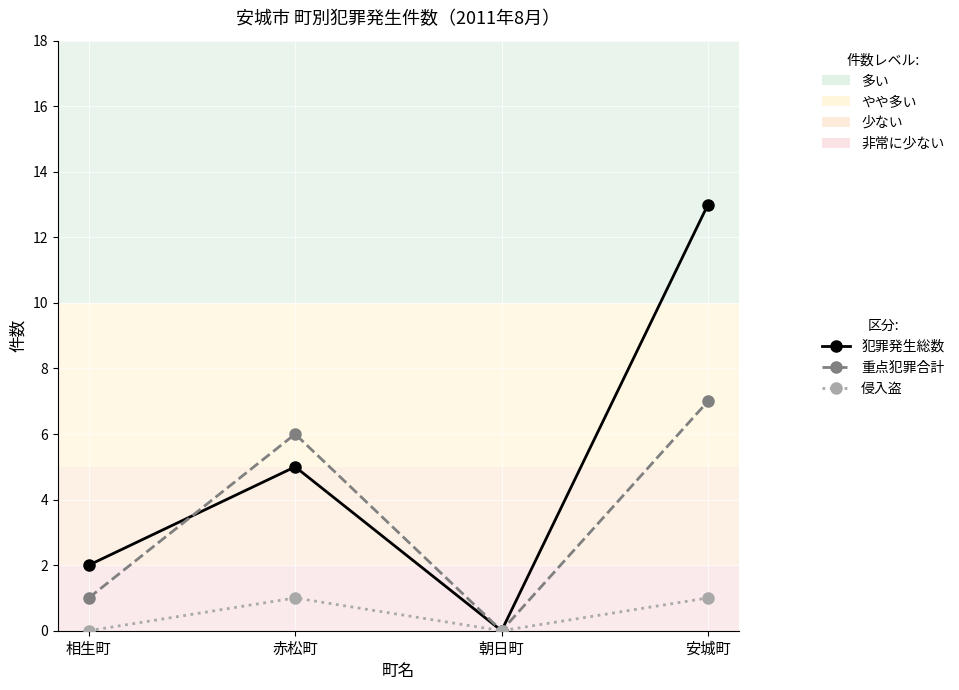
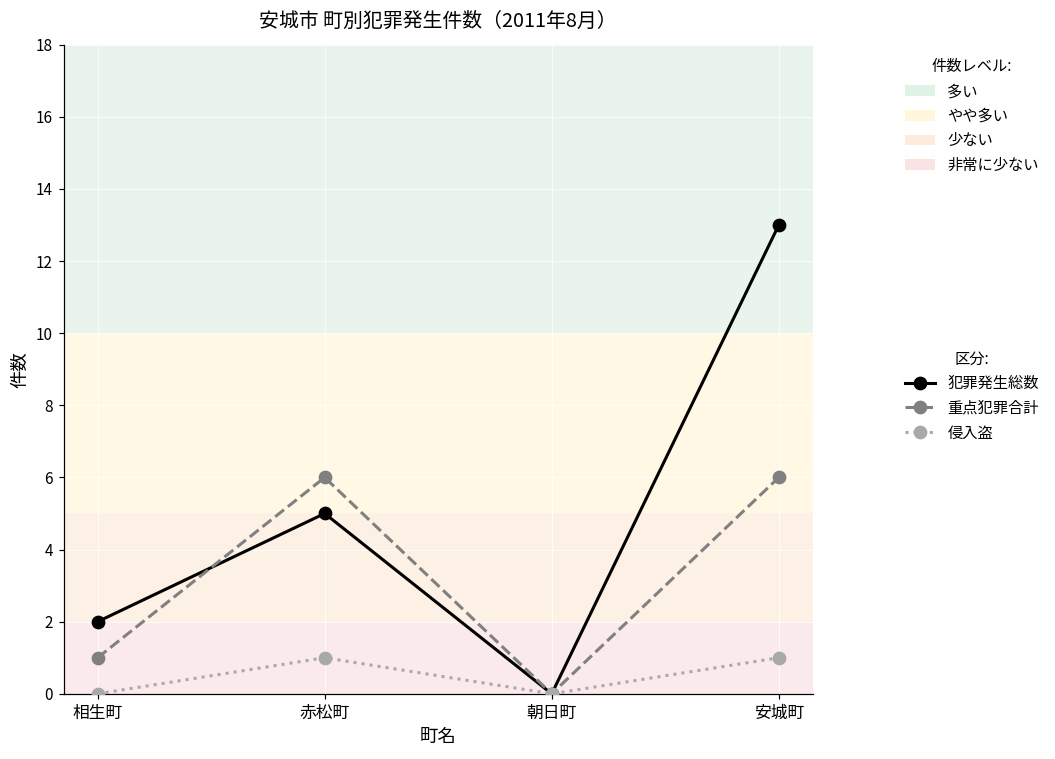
  {
    "犯罪発生総数": {
      "相生町": 2,
      "赤松町": 5,
      "安城町": 13
    },
    "重点犯罪合計": {
      "相生町": 1,
      "赤松町": 6,
-     "安城町": 7
+     "安城町": 6
    },
    "侵入盗": {
      "相生町": 0,
      "赤松町": 1,
      "安城町": 1
    }
  }
